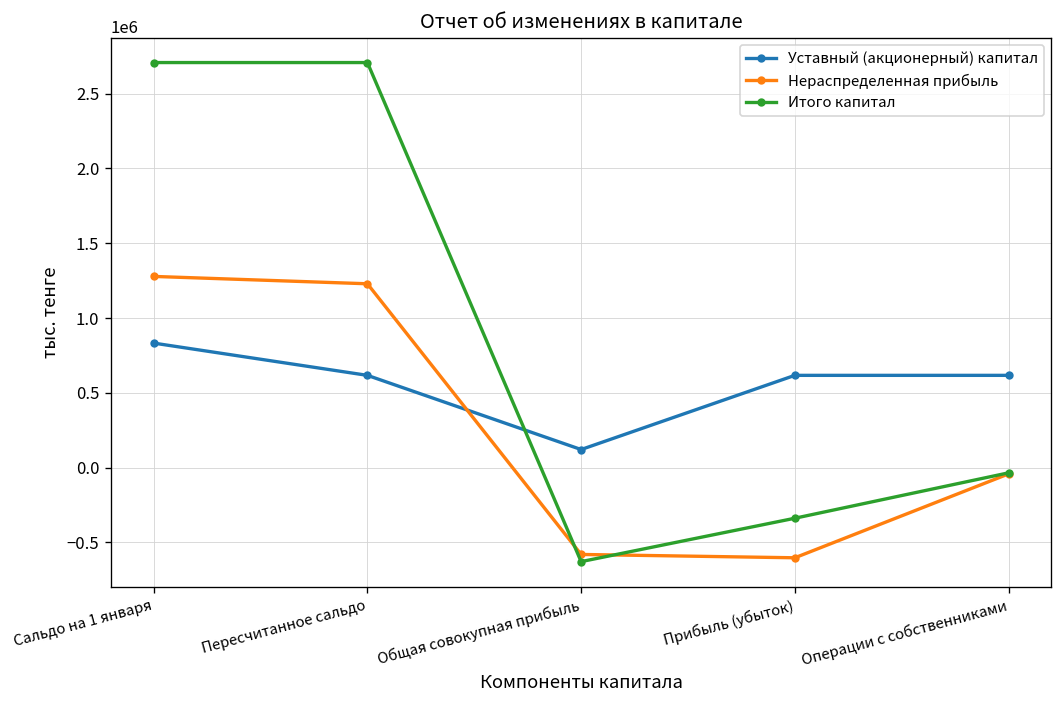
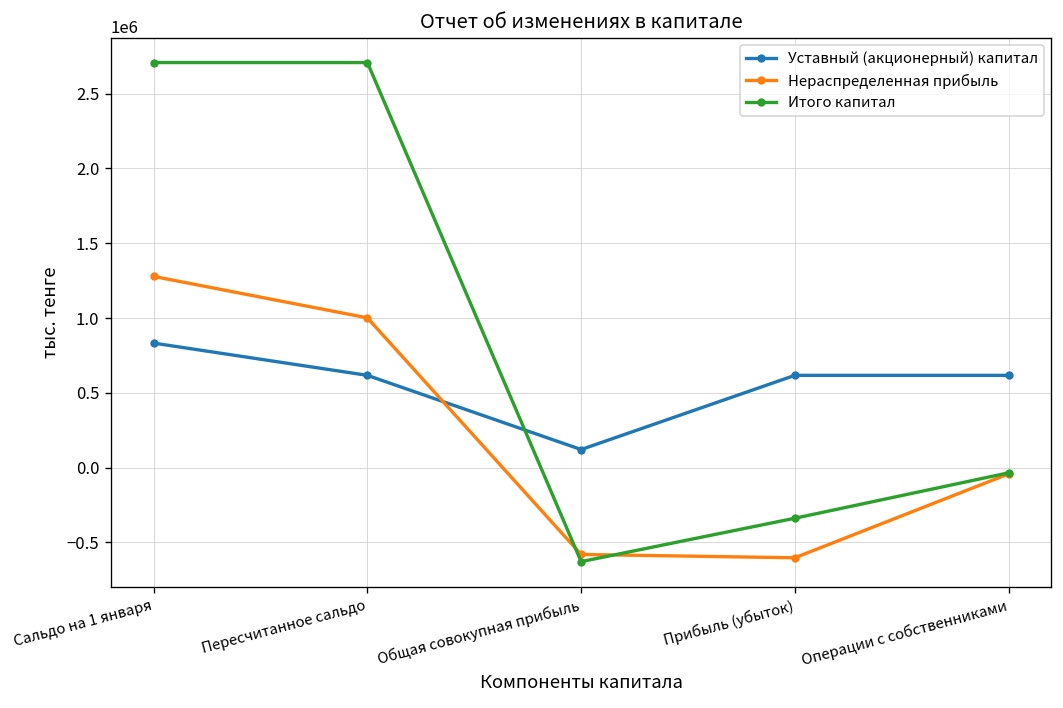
  {
    "Уставный (акционерный) капитал": {
      "Сальдо на 1 января": 830000,
      "Пересчитанное сальдо": 620000,
      "Общая совокупная прибыль": 120000,
      "Прибыль (убыток)": 620000,
      "Операции с собственниками": 620000
    },
    "Нераспределенная прибыль": {
      "Сальдо на 1 января": 1280000,
-     "Пересчитанное сальдо": 1230000,
+     "Пересчитанное сальдо": 1000000,
      "Общая совокупная прибыль": -580000,
      "Прибыль (убыток)": -600000
    },
    "Итого капитал": {
      "Сальдо на 1 января": 2710000,
      "Пересчитанное сальдо": 2710000,
      "Общая совокупная прибыль": -630000,
      "Прибыль (убыток)": -340000
    }
  }
